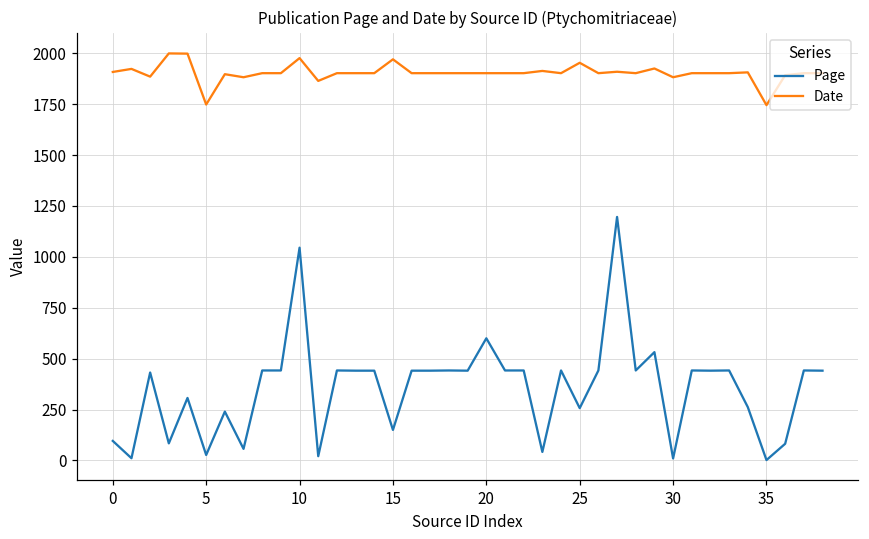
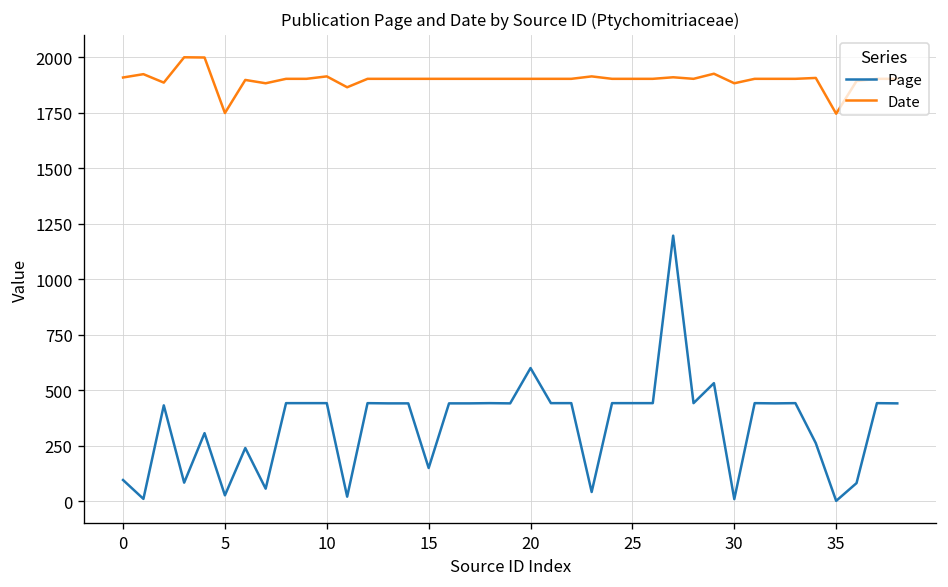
  {
    "Page": {
      "0": 100,
      "5": 30,
-     "10": 1050,
+     "10": 440,
      "15": 150,
      "20": 600,
-     "25": 260,
+     "25": 440,
      "30": 10,
      "35": 0
    },
    "Date": {
      "0": 1910,
      "5": 1750,
-     "10": 1980,
-     "15": 1970,
+     "10": 1910,
+     "15": 1900,
      "20": 1900,
-     "25": 1950,
+     "25": 1900,
      "30": 1880,
      "35": 1750
    }
  }
